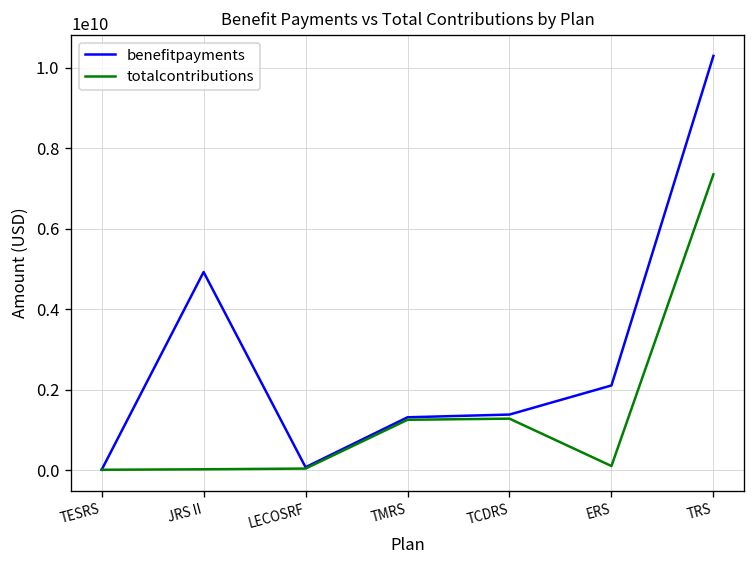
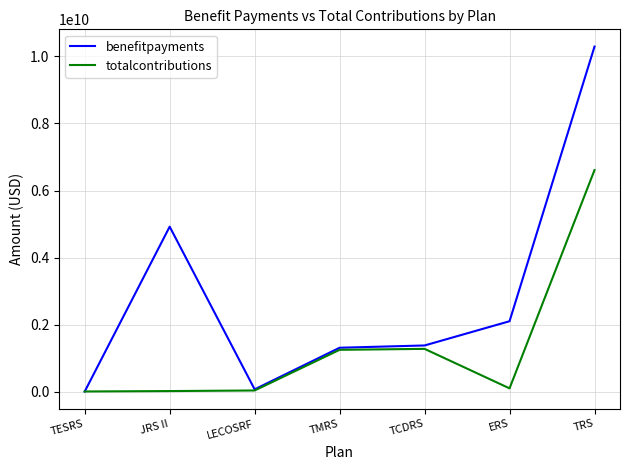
  {
    "benefitpayments": {
      "JRS II": 4900000000,
      "TCDRS": 1400000000,
      "ERS": 2100000000,
      "TRS": 10300000000
    },
    "totalcontributions": {
      "JRS II": 0,
      "TCDRS": 1300000000,
      "ERS": 100000000,
-     "TRS": 7300000000
+     "TRS": 6600000000
    }
  }
